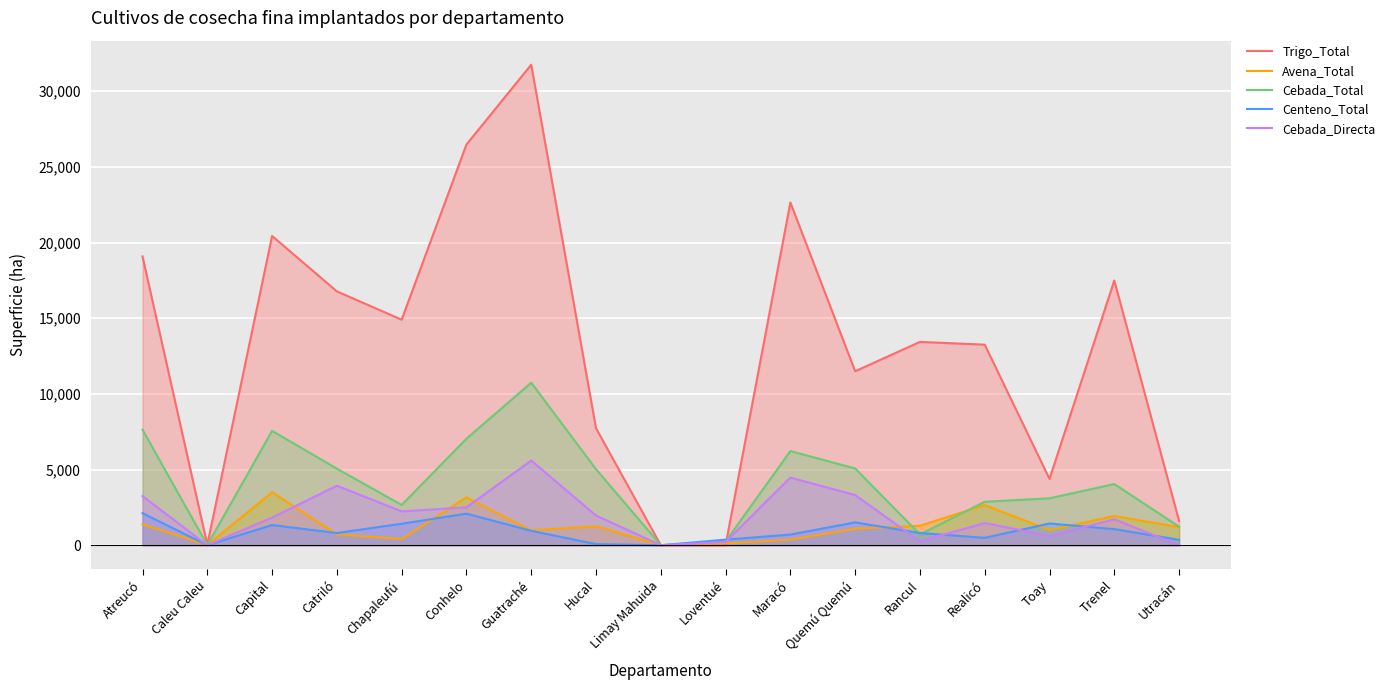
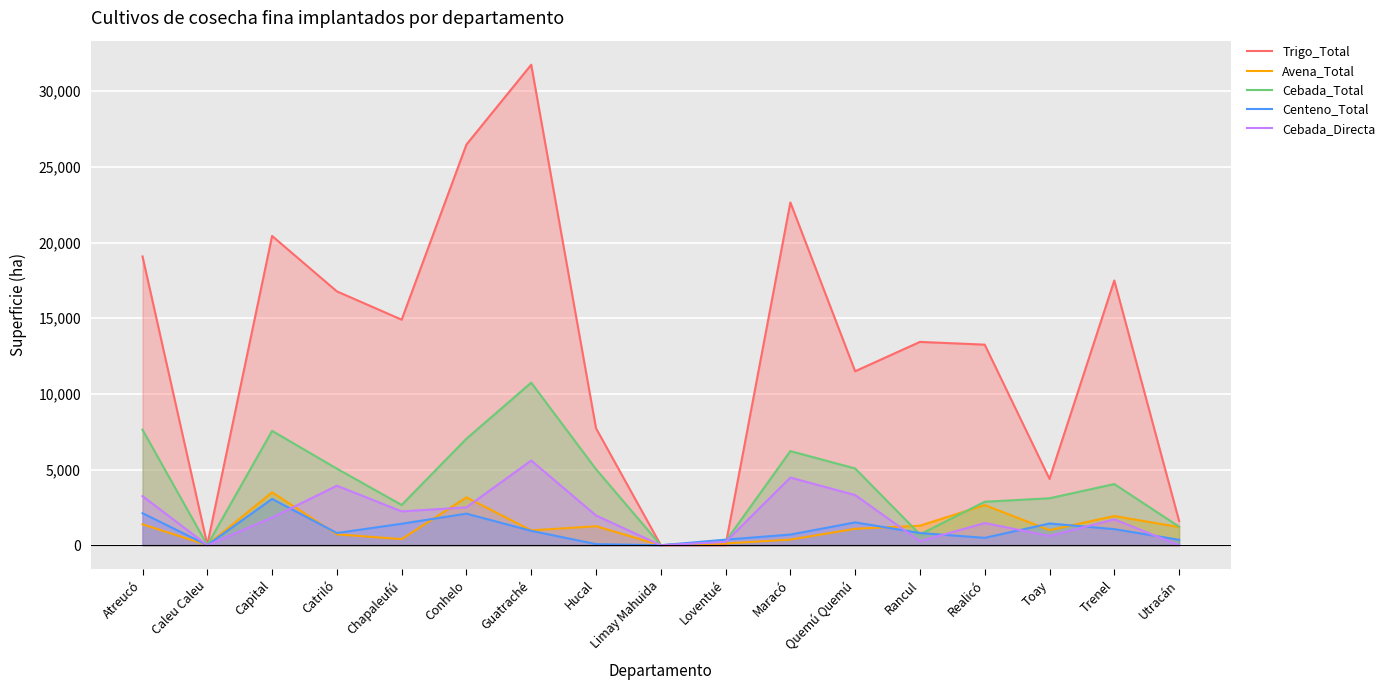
  {
    "Trigo_Total": {
      "Atreucó": "19,100",
      "Capital": "20,400",
      "Catriló": "16,800",
      "Chapaleufú": "14,900",
      "Conhelo": "26,500",
      "Guatraché": "31,800",
      "Hucal": "7,700",
      "Maracó": "22,700",
      "Quemú Quemú": "11,500",
      "Rancul": "13,400",
      "Realicó": "13,300",
      "Toay": "4,400",
      "Trenel": "17,500",
      "Utracán": "1,600"
    },
    "Avena_Total": {
      "Atreucó": "1,400",
      "Capital": "3,500",
      "Chapaleufú": "400",
      "Conhelo": "3,200",
      "Hucal": "1,300",
      "Maracó": "400",
      "Quemú Quemú": "1,100",
      "Rancul": "1,300",
      "Realicó": "2,700",
      "Toay": "1,000",
      "Trenel": "1,900"
    },
    "Cebada_Total": {
      "Atreucó": "7,600",
      "Capital": "7,600",
      "Catriló": "5,100",
      "Chapaleufú": "2,700",
      "Conhelo": "7,000",
      "Guatraché": "10,700",
      "Hucal": "5,000",
      "Maracó": "6,200",
      "Quemú Quemú": "5,100",
      "Realicó": "2,900",
      "Toay": "3,100",
      "Trenel": "4,000"
    },
    "Centeno_Total": {
      "Atreucó": "2,100",
-     "Capital": "1,300",
+     "Capital": "3,100",
      "Chapaleufú": "1,400",
      "Conhelo": "2,100",
      "Hucal": "100",
      "Maracó": "700",
      "Quemú Quemú": "1,500",
      "Realicó": "500",
      "Toay": "1,400",
      "Trenel": "1,100",
      "Utracán": "400"
    },
    "Cebada_Directa": {
      "Atreucó": "3,200",
      "Capital": "1,800",
      "Catriló": "3,900",
      "Chapaleufú": "2,200",
      "Conhelo": "2,500",
      "Guatraché": "5,600",
      "Hucal": "2,000",
      "Maracó": "4,500",
      "Quemú Quemú": "3,300",
      "Rancul": "300",
      "Realicó": "1,500",
      "Toay": "600",
      "Trenel": "1,700",
      "Utracán": "0"
    }
  }
